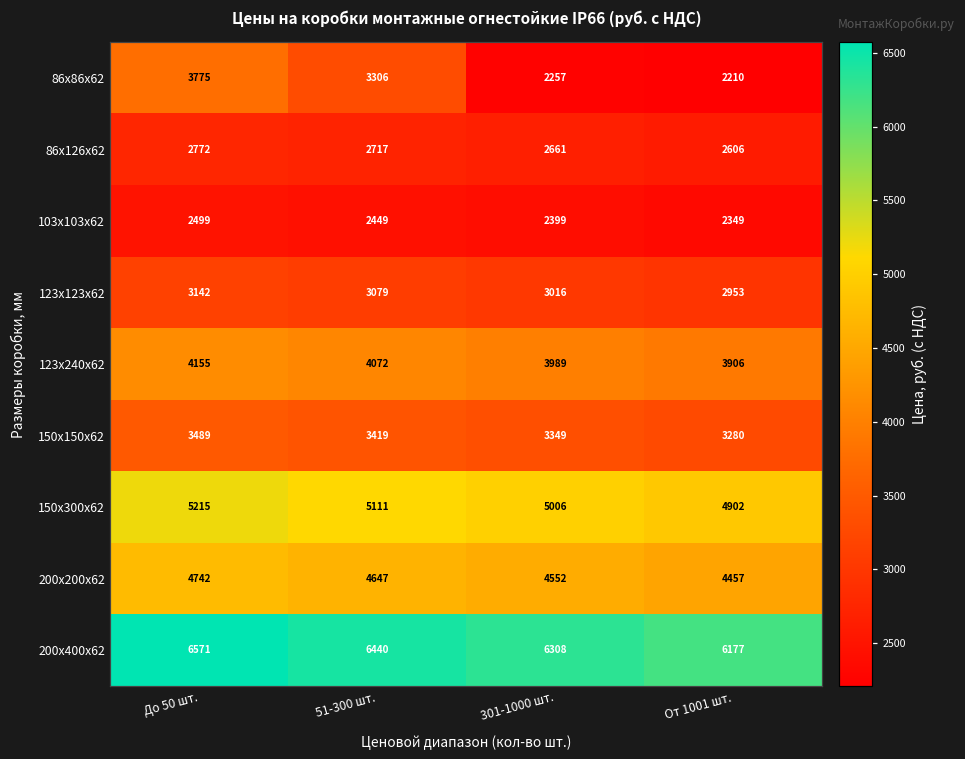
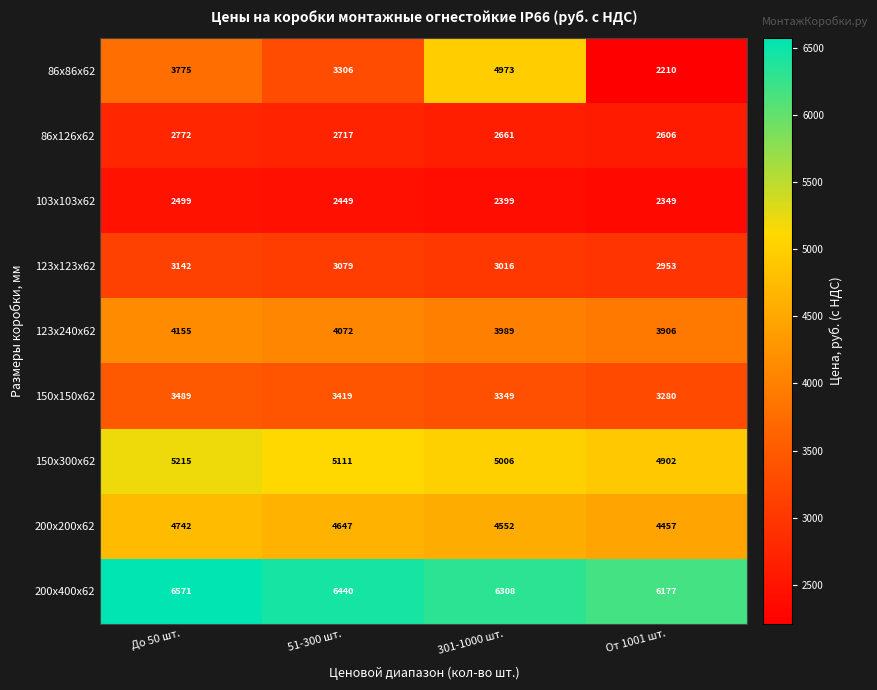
  {
    "86х86х62": {
      "До 50 шт.": 3775,
      "51-300 шт.": 3306,
-     "301-1000 шт.": 2257,
+     "301-1000 шт.": 4973,
      "От 1001 шт.": 2210
    },
    "86х126х62": {
      "До 50 шт.": 2772,
      "51-300 шт.": 2717,
      "301-1000 шт.": 2661,
      "От 1001 шт.": 2606
    },
    "103х103х62": {
      "До 50 шт.": 2499,
      "51-300 шт.": 2449,
      "301-1000 шт.": 2399,
      "От 1001 шт.": 2349
    },
    "123х123х62": {
      "До 50 шт.": 3142,
      "51-300 шт.": 3079,
      "301-1000 шт.": 3016,
      "От 1001 шт.": 2953
    },
    "123х240х62": {
      "До 50 шт.": 4155,
      "51-300 шт.": 4072,
      "301-1000 шт.": 3989,
      "От 1001 шт.": 3906
    },
    "150х150х62": {
      "До 50 шт.": 3489,
      "51-300 шт.": 3419,
      "301-1000 шт.": 3349,
      "От 1001 шт.": 3280
    },
    "150х300х62": {
      "До 50 шт.": 5215,
      "51-300 шт.": 5111,
      "301-1000 шт.": 5006,
      "От 1001 шт.": 4902
    },
    "200х200х62": {
      "До 50 шт.": 4742,
      "51-300 шт.": 4647,
      "301-1000 шт.": 4552,
      "От 1001 шт.": 4457
    },
    "200х400х62": {
      "До 50 шт.": 6571,
      "51-300 шт.": 6440,
      "301-1000 шт.": 6308,
      "От 1001 шт.": 6177
    }
  }
